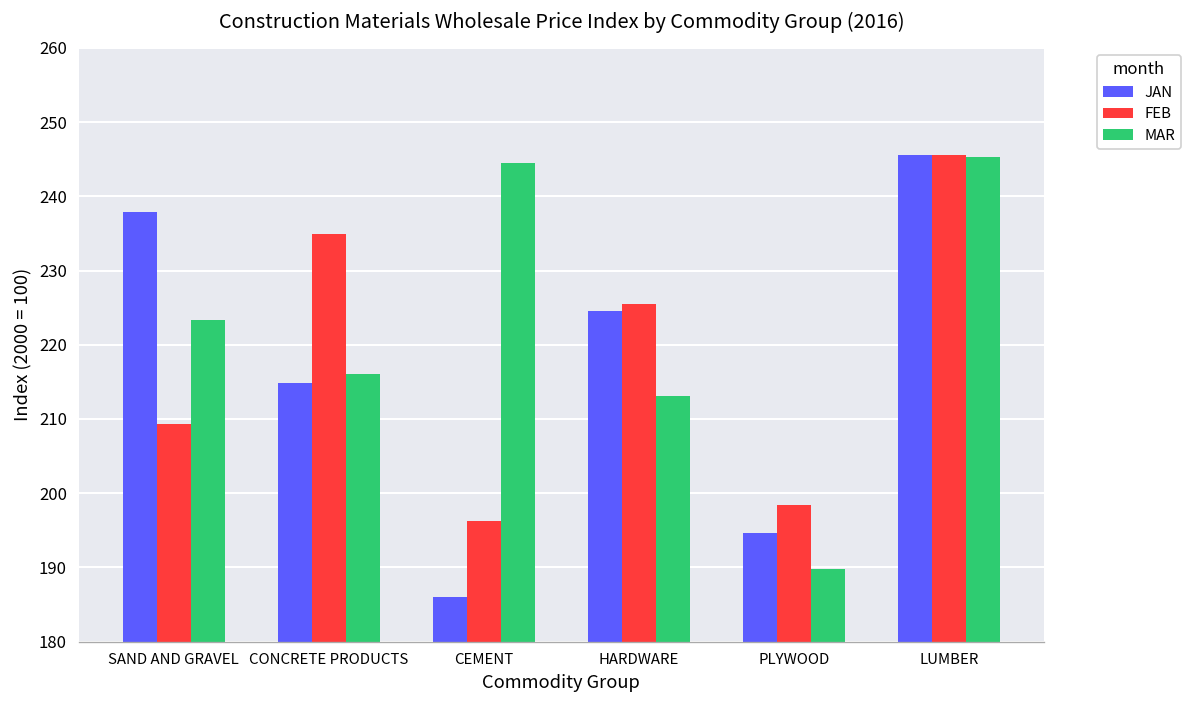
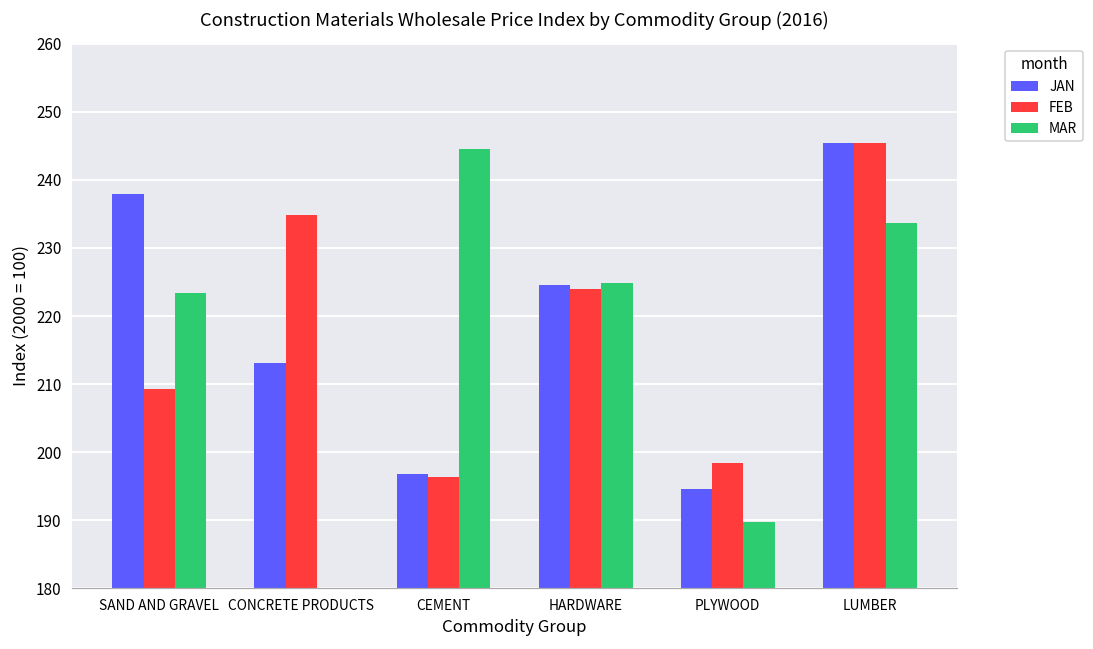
  {
    "JAN": {
      "SAND AND GRAVEL": 238,
-     "CONCRETE PRODUCTS": 215,
-     "CEMENT": 186,
+     "CONCRETE PRODUCTS": 213,
+     "CEMENT": 197,
      "HARDWARE": 225,
      "PLYWOOD": 195,
      "LUMBER": 246
    },
    "FEB": {
      "SAND AND GRAVEL": 209,
      "CONCRETE PRODUCTS": 235,
      "CEMENT": 196,
-     "HARDWARE": 226,
+     "HARDWARE": 224,
      "PLYWOOD": 198,
      "LUMBER": 246
    },
    "MAR": {
      "SAND AND GRAVEL": 223,
-     "CONCRETE PRODUCTS": 216,
+     "CONCRETE PRODUCTS": 180,
      "CEMENT": 245,
-     "HARDWARE": 213,
+     "HARDWARE": 225,
      "PLYWOOD": 190,
-     "LUMBER": 245
+     "LUMBER": 234
    }
  }
